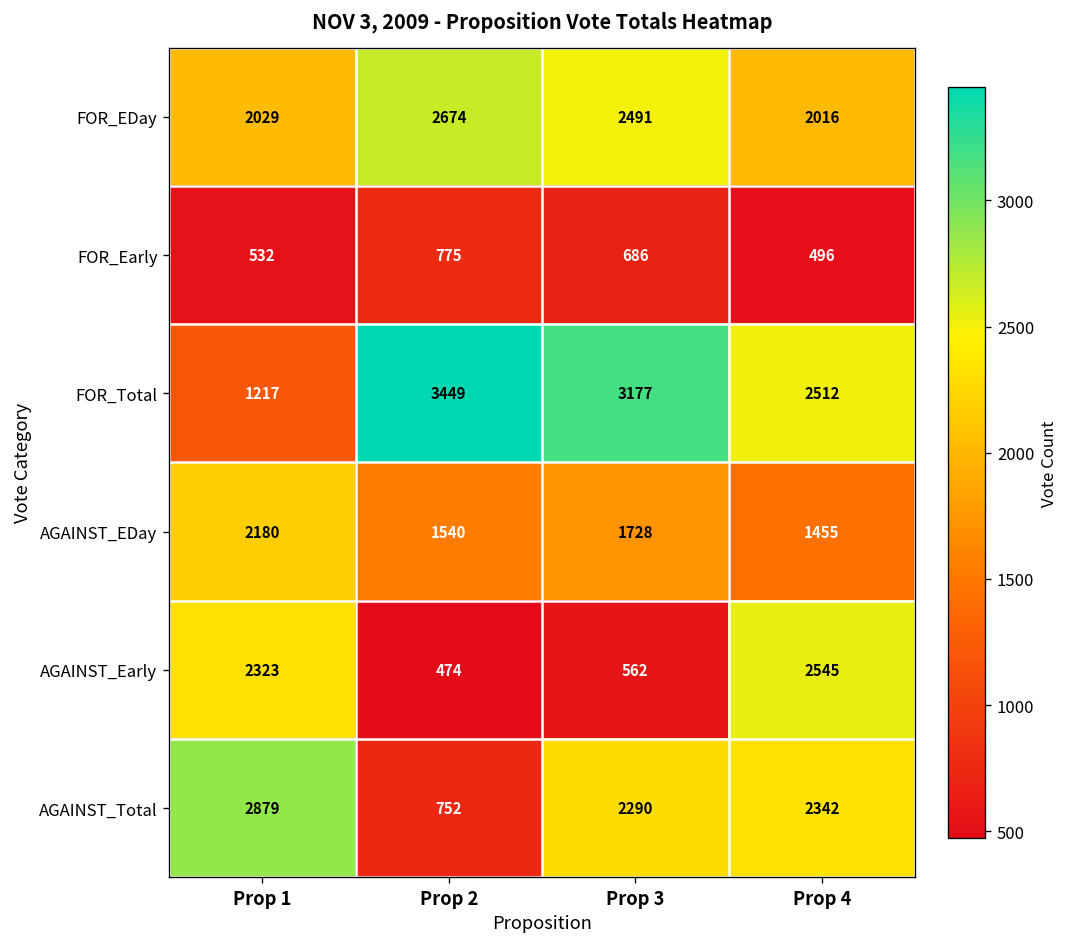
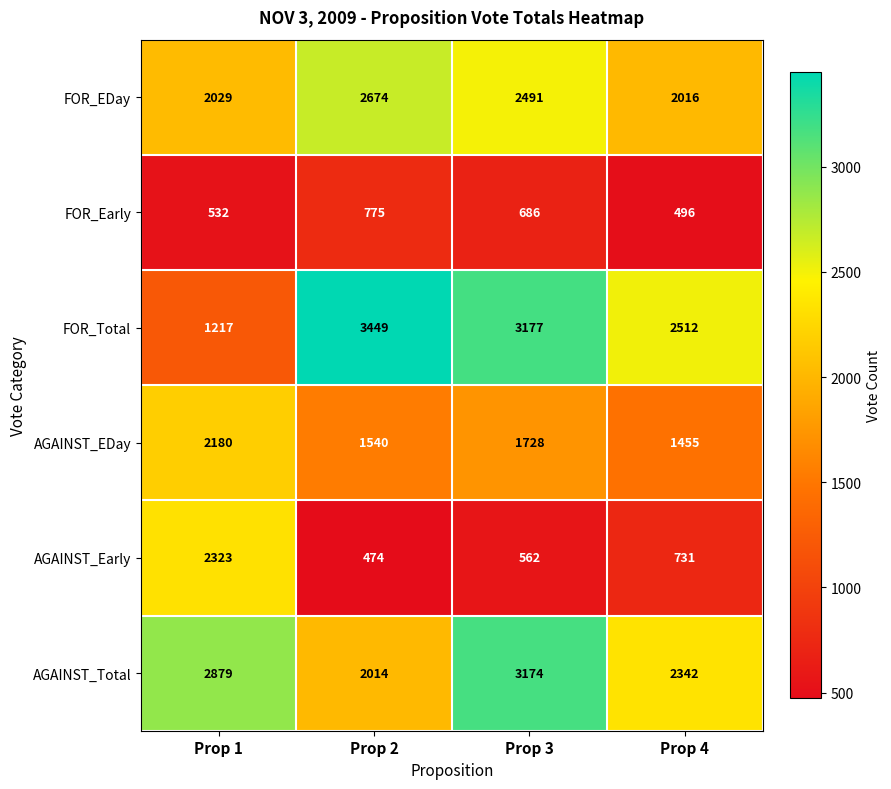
  {
    "FOR_EDay": {
      "Prop 1": 2029,
      "Prop 2": 2674,
      "Prop 3": 2491,
      "Prop 4": 2016
    },
    "FOR_Early": {
      "Prop 1": 532,
      "Prop 2": 775,
      "Prop 3": 686,
      "Prop 4": 496
    },
    "FOR_Total": {
      "Prop 1": 1217,
      "Prop 2": 3449,
      "Prop 3": 3177,
      "Prop 4": 2512
    },
    "AGAINST_EDay": {
      "Prop 1": 2180,
      "Prop 2": 1540,
      "Prop 3": 1728,
      "Prop 4": 1455
    },
    "AGAINST_Early": {
      "Prop 1": 2323,
      "Prop 2": 474,
      "Prop 3": 562,
-     "Prop 4": 2545
+     "Prop 4": 731
    },
    "AGAINST_Total": {
      "Prop 1": 2879,
-     "Prop 2": 752,
-     "Prop 3": 2290,
+     "Prop 2": 2014,
+     "Prop 3": 3174,
      "Prop 4": 2342
    }
  }
